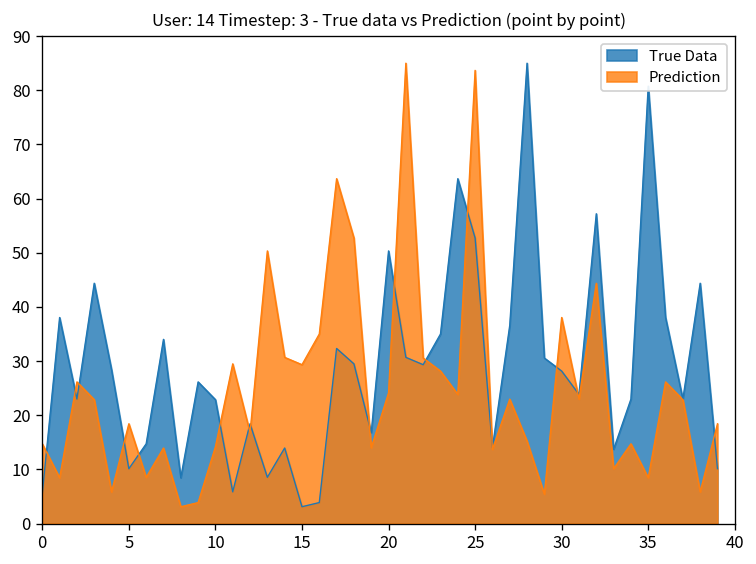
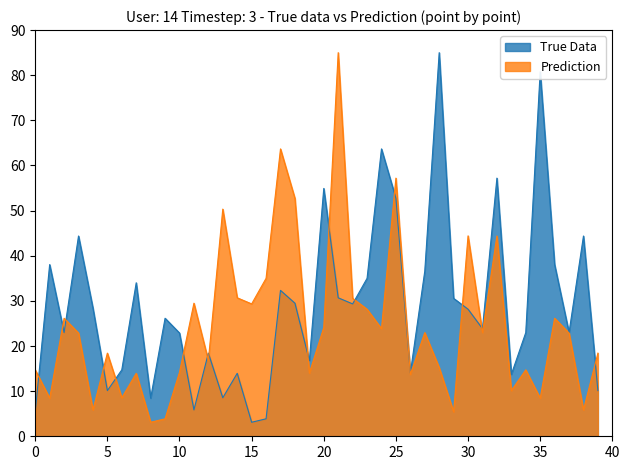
  {
    "True Data": {
      "0": 5,
      "5": 10,
      "10": 23,
      "15": 3,
-     "20": 50,
+     "20": 55,
      "25": 53,
      "30": 28
    },
    "Prediction": {
      "0": 15,
      "5": 18,
      "10": 14,
      "15": 29,
      "20": 24,
-     "25": 84,
-     "30": 38,
+     "25": 57,
+     "30": 44,
      "35": 8
    }
  }
